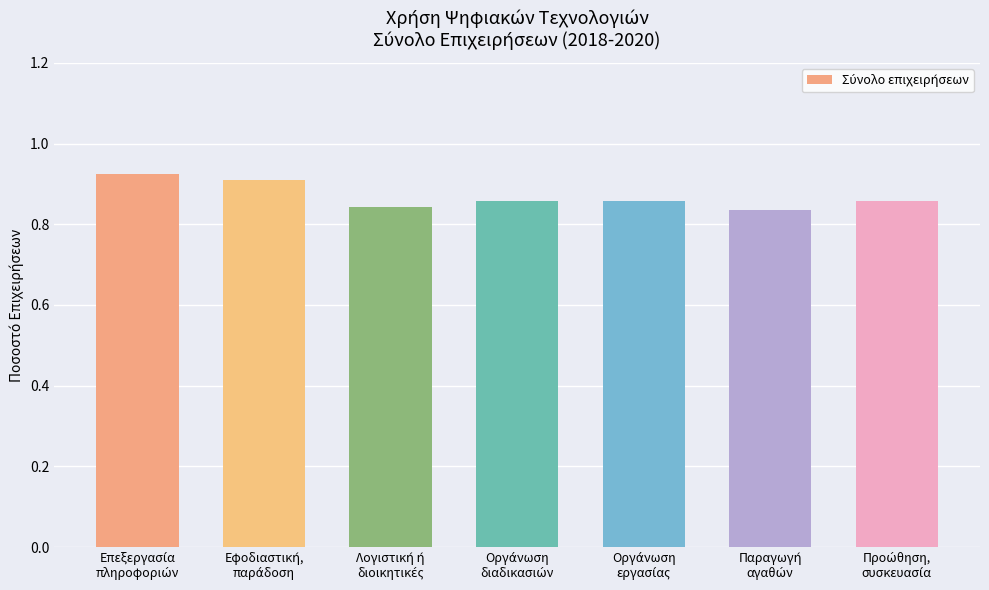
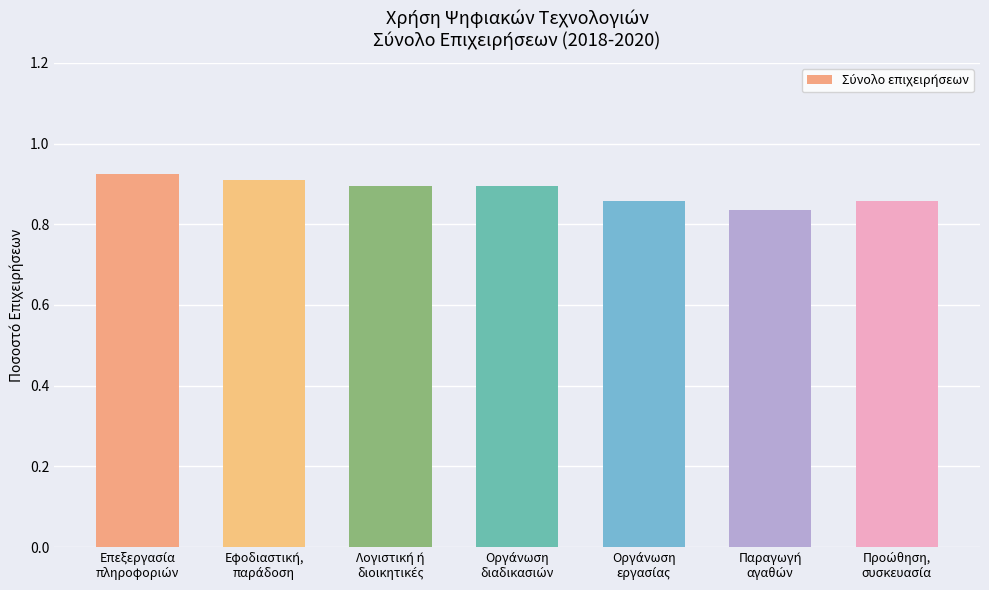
  {
    "Επεξεργασία πληροφοριών": 0.93,
    "Εφοδιαστική, παράδοση": 0.91,
-   "Λογιστική ή διοικητικές": 0.84,
-   "Οργάνωση διαδικασιών": 0.86,
+   "Λογιστική ή διοικητικές": 0.89,
+   "Οργάνωση διαδικασιών": 0.90,
    "Οργάνωση εργασίας": 0.86,
    "Παραγωγή αγαθών": 0.84,
    "Προώθηση, συσκευασία": 0.86
  }
